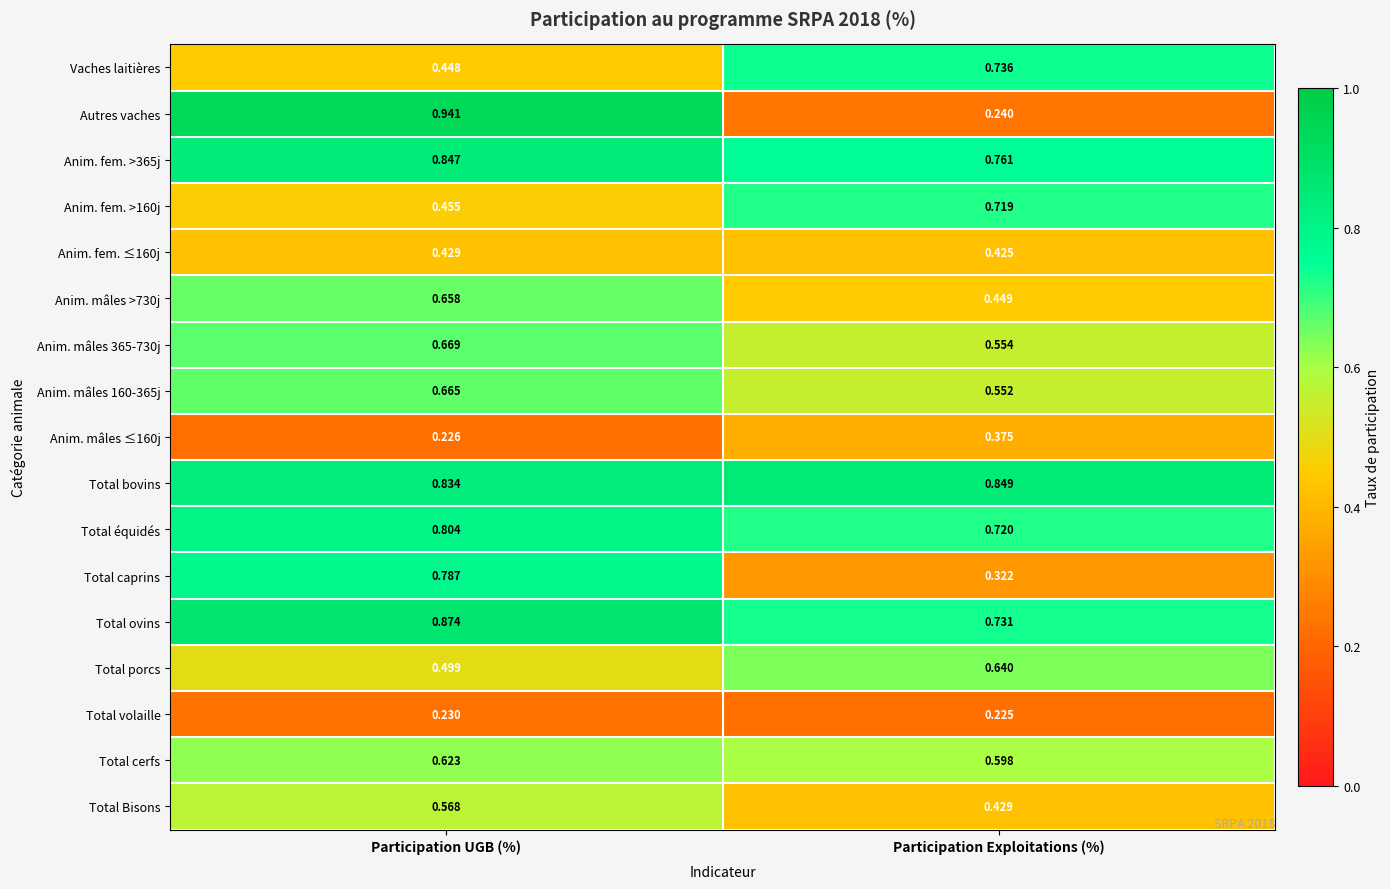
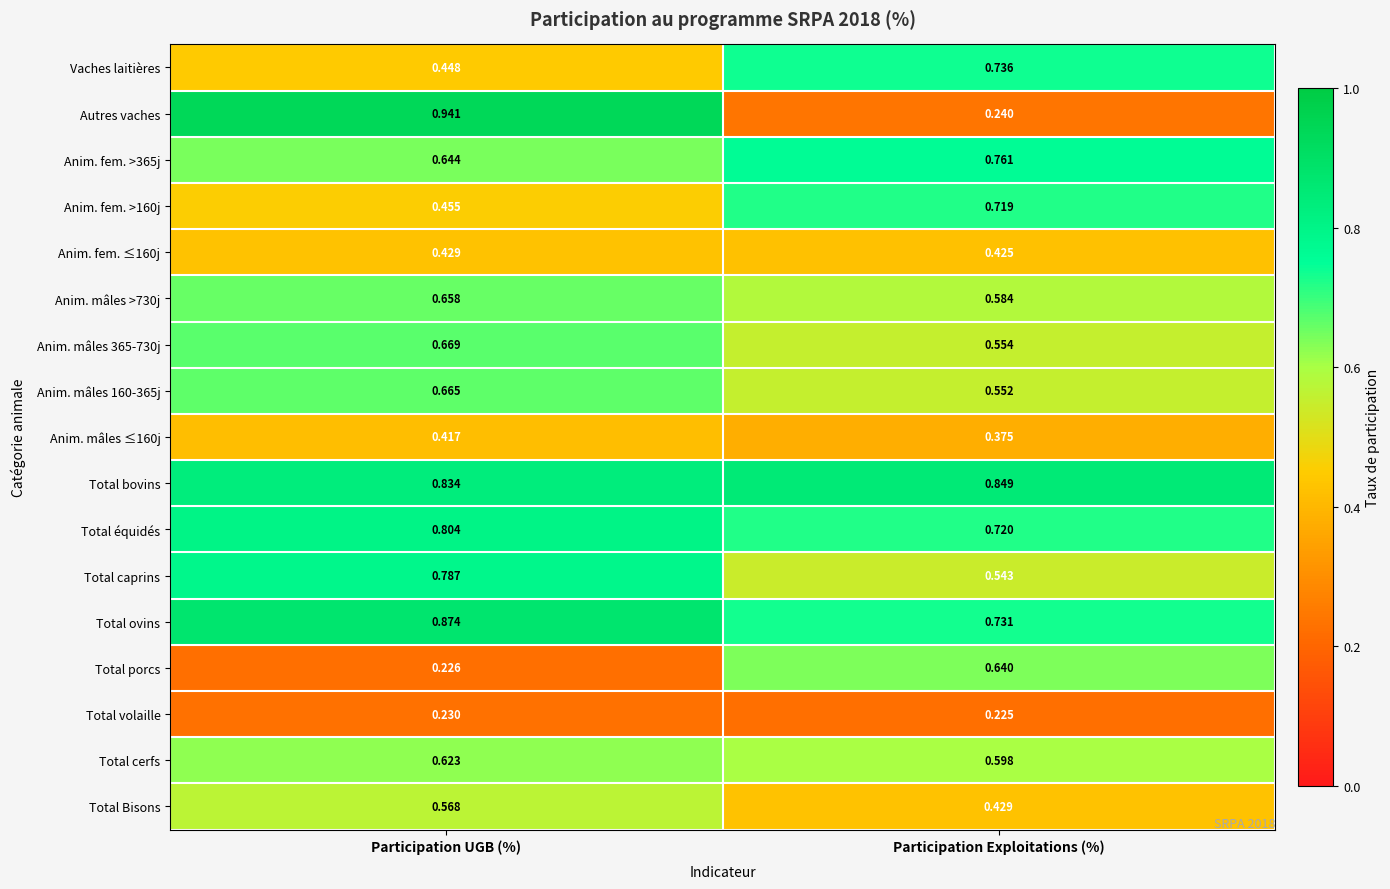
  {
    "Vaches laitières": {
      "Participation UGB (%)": 0.448,
      "Participation Exploitations (%)": 0.736
    },
    "Autres vaches": {
      "Participation UGB (%)": 0.941,
      "Participation Exploitations (%)": 0.240
    },
    "Anim. fem. >365j": {
-     "Participation UGB (%)": 0.847,
+     "Participation UGB (%)": 0.644,
      "Participation Exploitations (%)": 0.761
    },
    "Anim. fem. >160j": {
      "Participation UGB (%)": 0.455,
      "Participation Exploitations (%)": 0.719
    },
    "Anim. fem. ≤160j": {
      "Participation UGB (%)": 0.429,
      "Participation Exploitations (%)": 0.425
    },
    "Anim. mâles >730j": {
      "Participation UGB (%)": 0.658,
-     "Participation Exploitations (%)": 0.449
+     "Participation Exploitations (%)": 0.584
    },
    "Anim. mâles 365-730j": {
      "Participation UGB (%)": 0.669,
      "Participation Exploitations (%)": 0.554
    },
    "Anim. mâles 160-365j": {
      "Participation UGB (%)": 0.665,
      "Participation Exploitations (%)": 0.552
    },
    "Anim. mâles ≤160j": {
-     "Participation UGB (%)": 0.226,
+     "Participation UGB (%)": 0.417,
      "Participation Exploitations (%)": 0.375
    },
    "Total bovins": {
      "Participation UGB (%)": 0.834,
      "Participation Exploitations (%)": 0.849
    },
    "Total équidés": {
      "Participation UGB (%)": 0.804,
      "Participation Exploitations (%)": 0.720
    },
    "Total caprins": {
      "Participation UGB (%)": 0.787,
-     "Participation Exploitations (%)": 0.322
+     "Participation Exploitations (%)": 0.543
    },
    "Total ovins": {
      "Participation UGB (%)": 0.874,
      "Participation Exploitations (%)": 0.731
    },
    "Total porcs": {
-     "Participation UGB (%)": 0.499,
+     "Participation UGB (%)": 0.226,
      "Participation Exploitations (%)": 0.640
    },
    "Total volaille": {
      "Participation UGB (%)": 0.230,
      "Participation Exploitations (%)": 0.225
    },
    "Total cerfs": {
      "Participation UGB (%)": 0.623,
      "Participation Exploitations (%)": 0.598
    },
    "Total Bisons": {
      "Participation UGB (%)": 0.568
    }
  }
